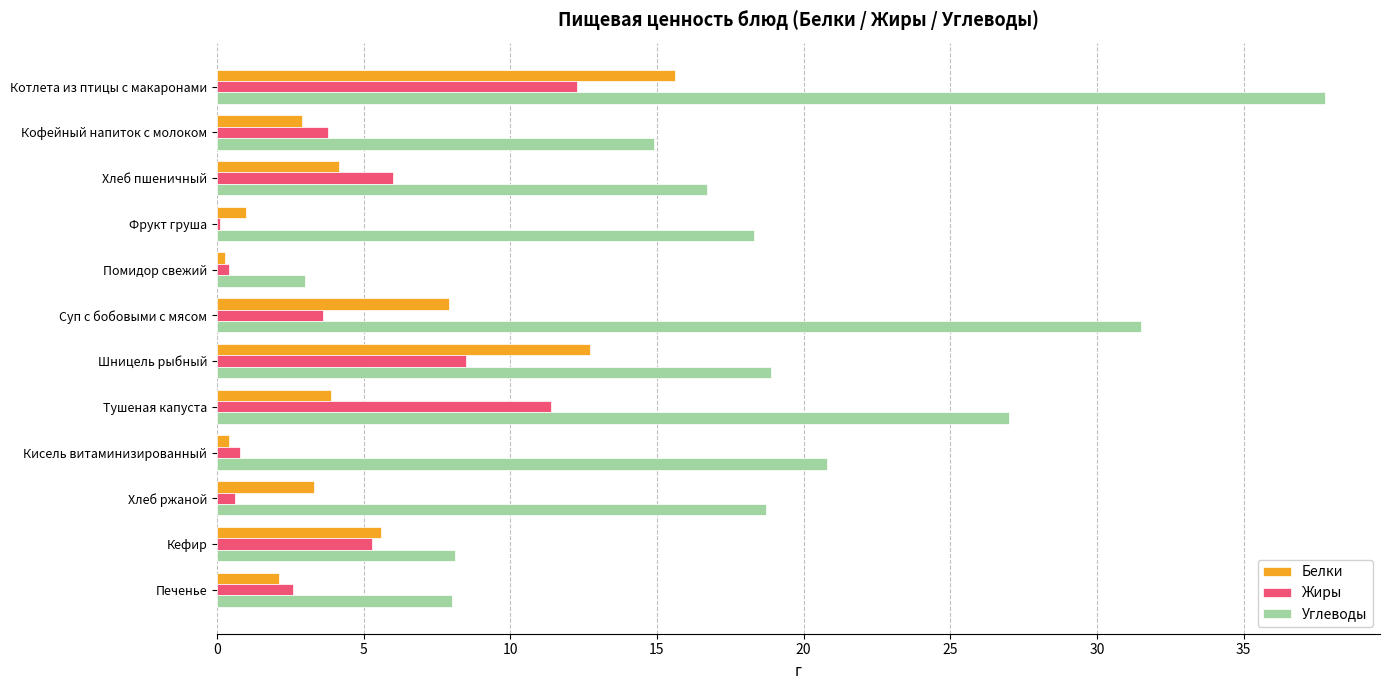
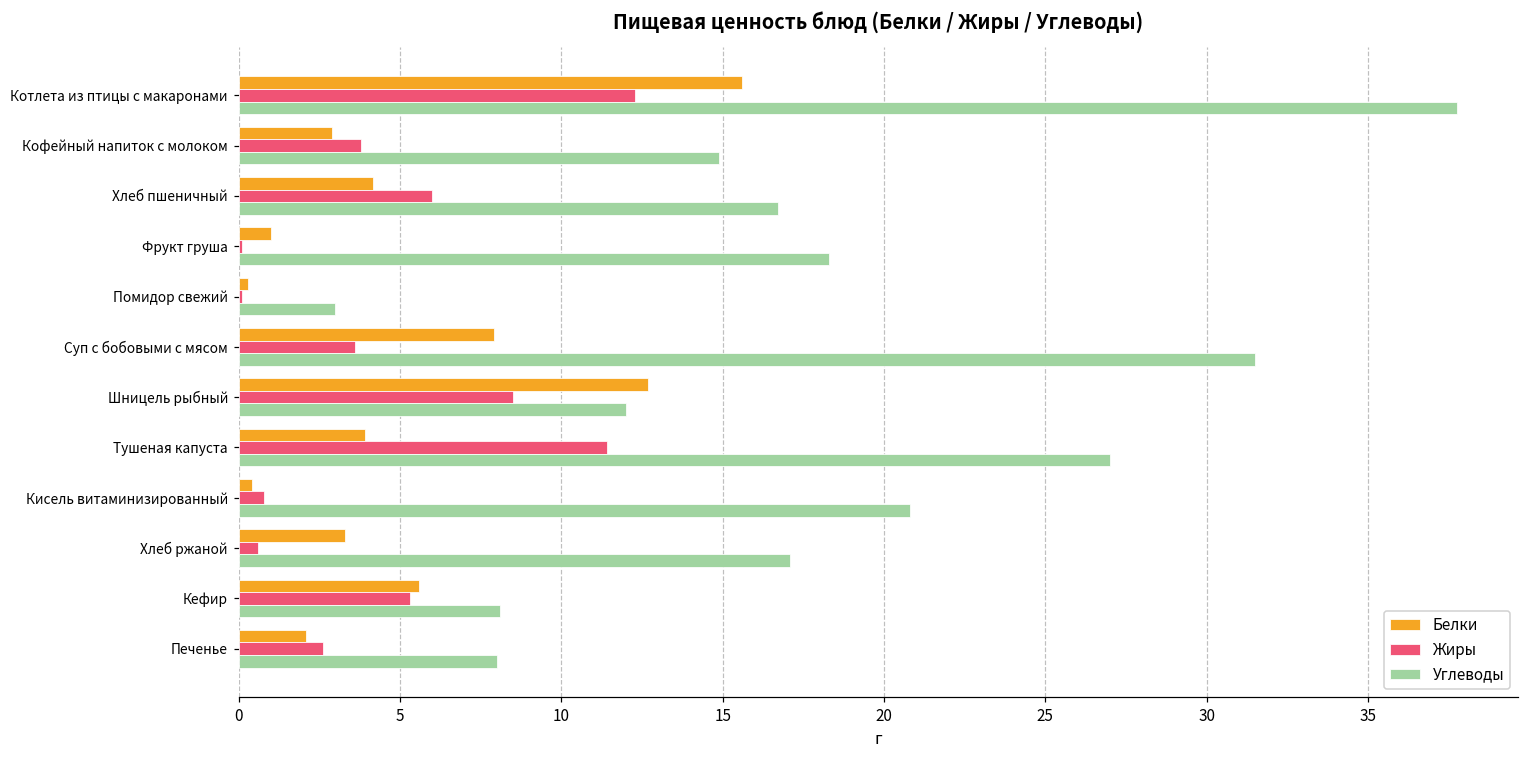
  {
    "Белки": {
      "Котлета из птицы с макаронами": 15.6,
      "Кофейный напиток с молоком": 2.9,
      "Хлеб пшеничный": 4.2,
      "Фрукт груша": 1.0,
      "Помидор свежий": 0.3,
      "Суп с бобовыми с мясом": 7.9,
      "Шницель рыбный": 12.7,
      "Тушеная капуста": 3.9,
      "Кисель витаминизированный": 0.4,
      "Хлеб ржаной": 3.3,
      "Кефир": 5.6,
      "Печенье": 2.1
    },
    "Жиры": {
      "Котлета из птицы с макаронами": 12.3,
      "Кофейный напиток с молоком": 3.8,
      "Хлеб пшеничный": 6.0,
      "Фрукт груша": 0.1,
-     "Помидор свежий": 0.4,
+     "Помидор свежий": 0.1,
      "Суп с бобовыми с мясом": 3.6,
      "Шницель рыбный": 8.5,
      "Тушеная капуста": 11.4,
      "Кисель витаминизированный": 0.8,
      "Хлеб ржаной": 0.6,
      "Кефир": 5.3,
      "Печенье": 2.6
    },
    "Углеводы": {
      "Котлета из птицы с макаронами": 37.8,
      "Кофейный напиток с молоком": 14.9,
      "Хлеб пшеничный": 16.7,
      "Фрукт груша": 18.3,
      "Помидор свежий": 3.0,
      "Суп с бобовыми с мясом": 31.5,
-     "Шницель рыбный": 18.9,
+     "Шницель рыбный": 12.0,
      "Тушеная капуста": 27.0,
      "Кисель витаминизированный": 20.8,
-     "Хлеб ржаной": 18.7,
+     "Хлеб ржаной": 17.1,
      "Кефир": 8.1,
      "Печенье": 8.0
    }
  }
